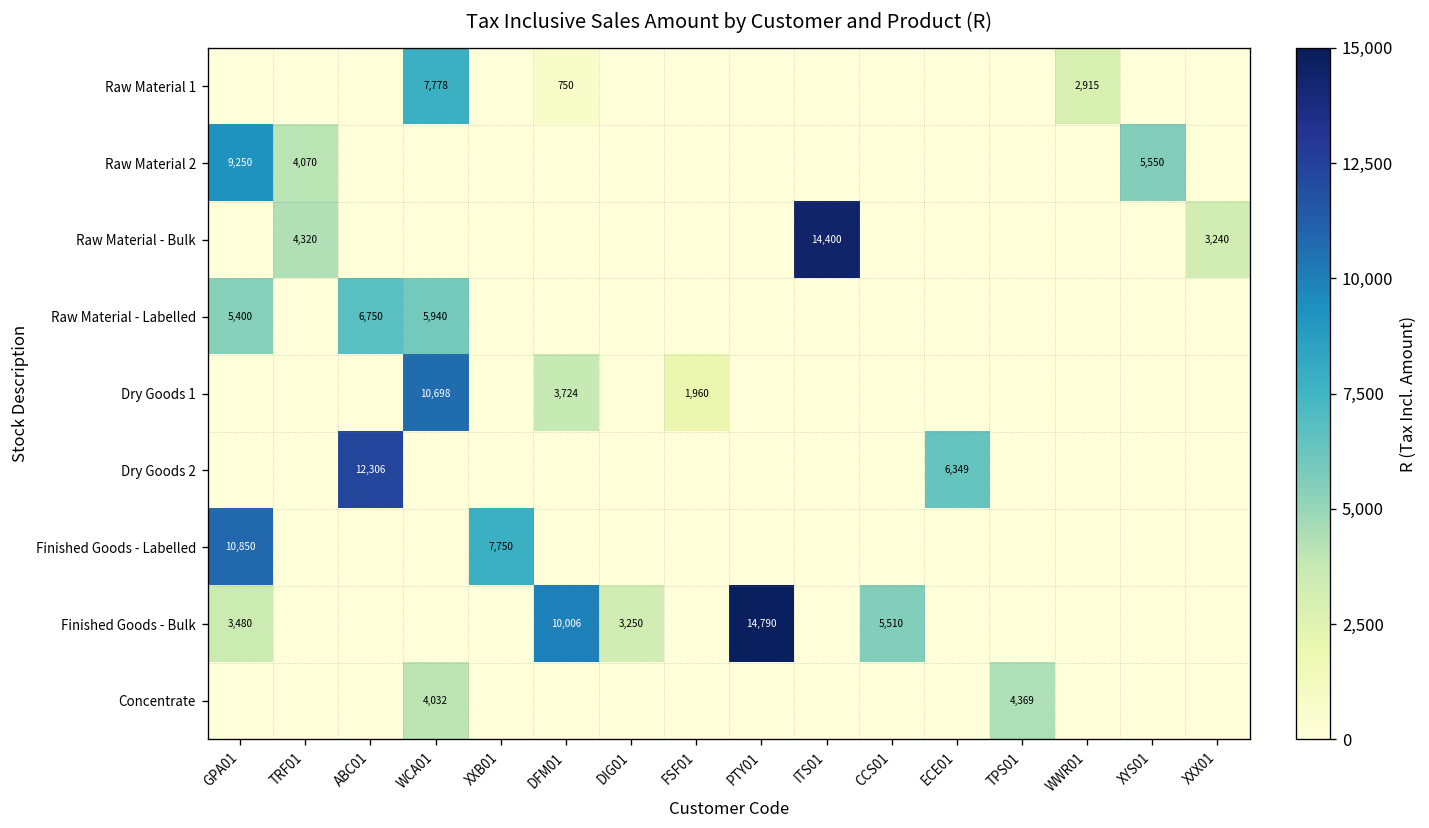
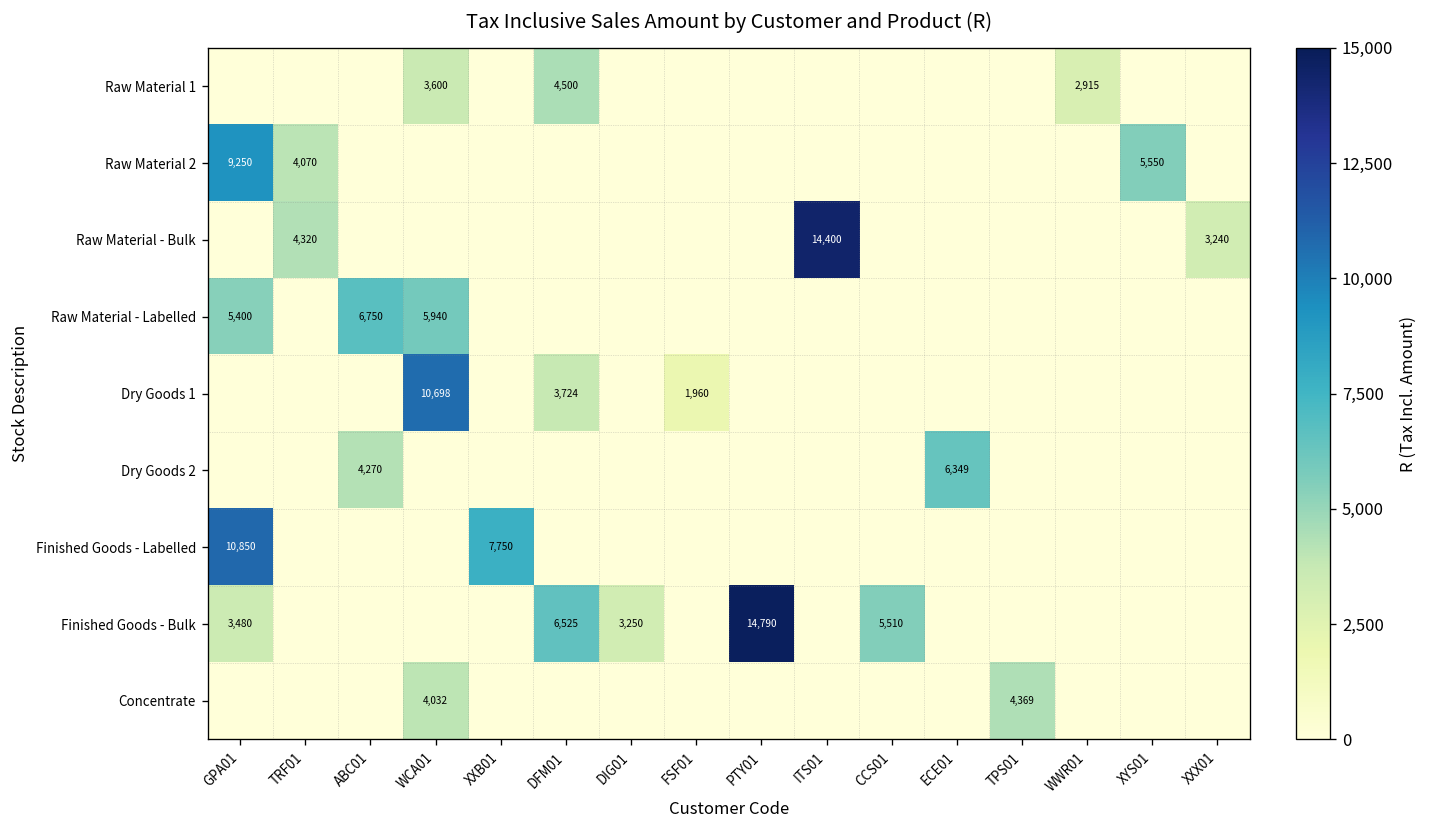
  {
    "Raw Material 1": {
-     "WCA01": "7,778",
-     "DFM01": "750",
+     "WCA01": "3,600",
+     "DFM01": "4,500",
      "WWR01": "2,915"
    },
    "Raw Material 2": {
      "GPA01": "9,250",
      "TRF01": "4,070",
      "XYS01": "5,550"
    },
    "Raw Material - Bulk": {
      "TRF01": "4,320",
      "ITS01": "14,400",
      "XXX01": "3,240"
    },
    "Raw Material - Labelled": {
      "GPA01": "5,400",
      "ABC01": "6,750",
      "WCA01": "5,940"
    },
    "Dry Goods 1": {
      "WCA01": "10,698",
      "DFM01": "3,724",
      "FSF01": "1,960"
    },
    "Dry Goods 2": {
-     "ABC01": "12,306",
+     "ABC01": "4,270",
      "ECE01": "6,349"
    },
    "Finished Goods - Labelled": {
      "GPA01": "10,850",
      "XXB01": "7,750"
    },
    "Finished Goods - Bulk": {
      "GPA01": "3,480",
-     "DFM01": "10,006",
+     "DFM01": "6,525",
      "DIG01": "3,250",
      "PTY01": "14,790",
      "CCS01": "5,510"
    },
    "Concentrate": {
      "WCA01": "4,032",
      "TPS01": "4,369"
    }
  }
